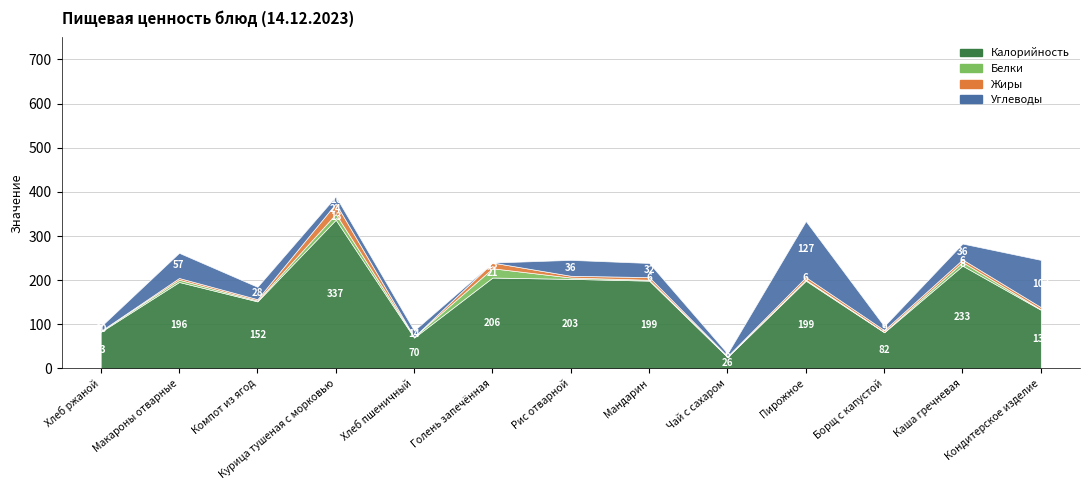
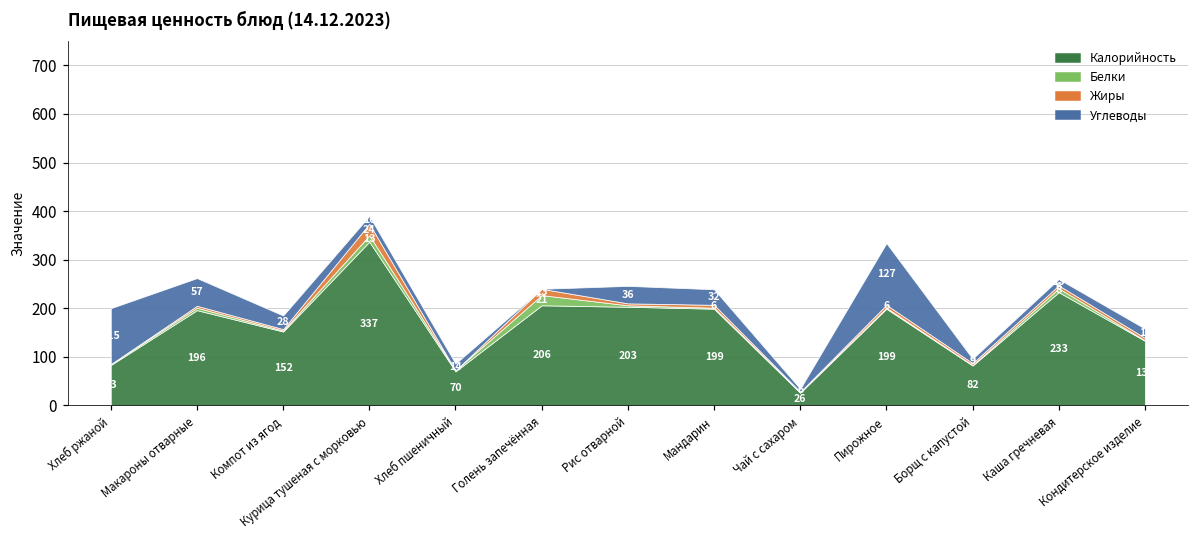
  {
    "Белки": {
      "Голень запечённая": 21
    },
    "Жиры": {
      "Пирожное": 6
    },
    "Углеводы": {
-     "Хлеб ржаной": 10,
+     "Хлеб ржаной": 120,
      "Курица тушеная с морковью": 20,
      "Чай с сахаром": 10,
-     "Каша гречневая": 40,
-     "Кондитерское изделие": 110
+     "Каша гречневая": 10,
+     "Кондитерское изделие": 20
    }
  }
